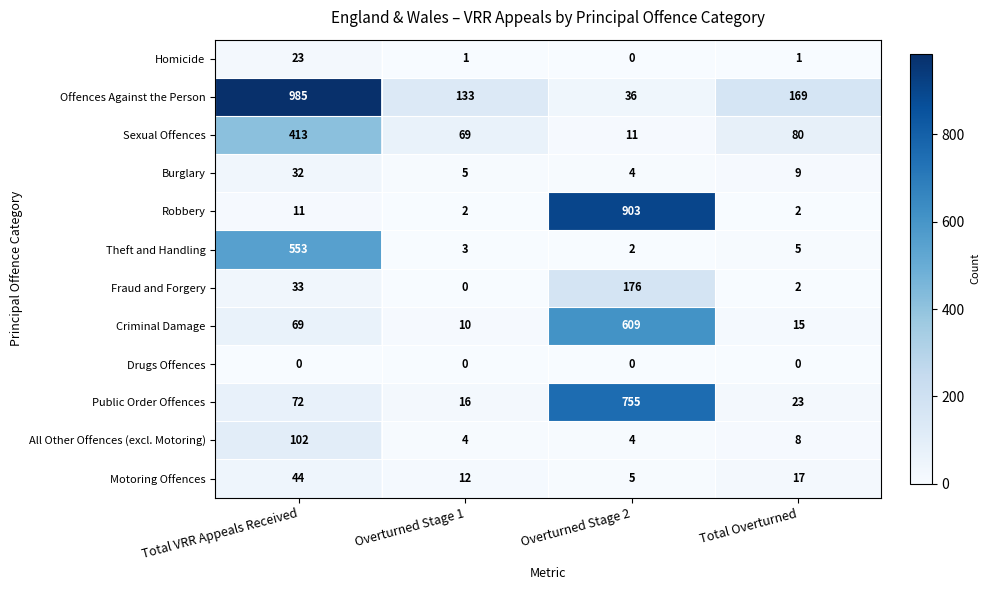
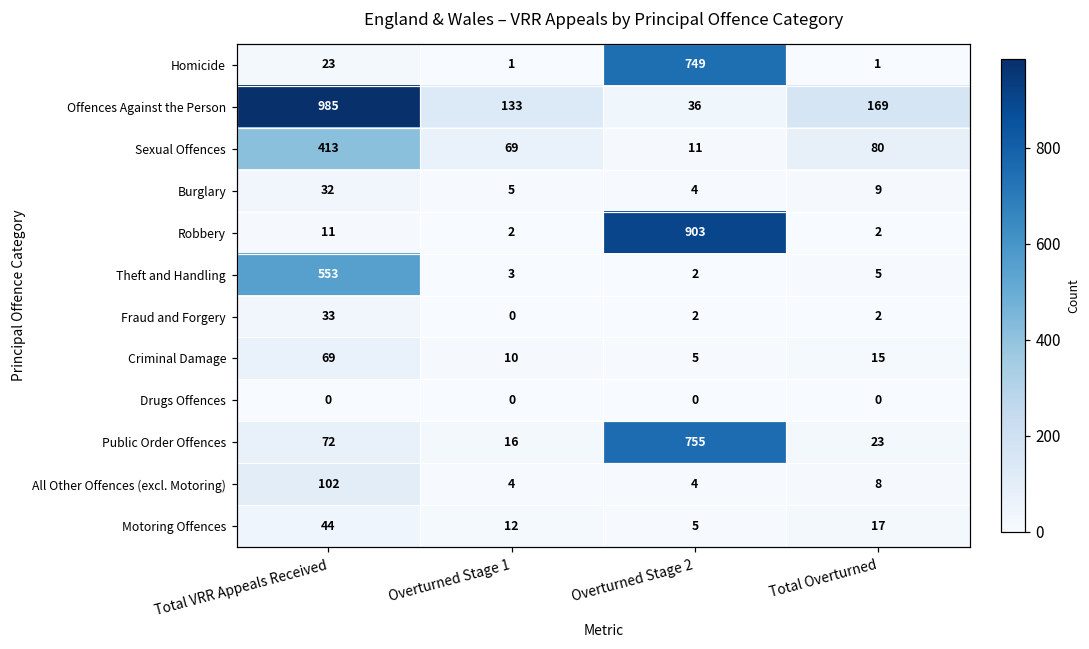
  {
    "Homicide": {
      "Total VRR Appeals Received": 23,
      "Overturned Stage 1": 1,
-     "Overturned Stage 2": 0,
+     "Overturned Stage 2": 749,
      "Total Overturned": 1
    },
    "Offences Against the Person": {
      "Total VRR Appeals Received": 985,
      "Overturned Stage 1": 133,
      "Overturned Stage 2": 36,
      "Total Overturned": 169
    },
    "Sexual Offences": {
      "Total VRR Appeals Received": 413,
      "Overturned Stage 1": 69,
      "Overturned Stage 2": 11,
      "Total Overturned": 80
    },
    "Burglary": {
      "Total VRR Appeals Received": 32,
      "Overturned Stage 1": 5,
      "Overturned Stage 2": 4,
      "Total Overturned": 9
    },
    "Robbery": {
      "Total VRR Appeals Received": 11,
      "Overturned Stage 1": 2,
      "Overturned Stage 2": 903,
      "Total Overturned": 2
    },
    "Theft and Handling": {
      "Total VRR Appeals Received": 553,
      "Overturned Stage 1": 3,
      "Overturned Stage 2": 2,
      "Total Overturned": 5
    },
    "Fraud and Forgery": {
      "Total VRR Appeals Received": 33,
      "Overturned Stage 1": 0,
-     "Overturned Stage 2": 176,
+     "Overturned Stage 2": 2,
      "Total Overturned": 2
    },
    "Criminal Damage": {
      "Total VRR Appeals Received": 69,
      "Overturned Stage 1": 10,
-     "Overturned Stage 2": 609,
+     "Overturned Stage 2": 5,
      "Total Overturned": 15
    },
    "Drugs Offences": {
      "Total VRR Appeals Received": 0,
      "Overturned Stage 1": 0,
      "Overturned Stage 2": 0,
      "Total Overturned": 0
    },
    "Public Order Offences": {
      "Total VRR Appeals Received": 72,
      "Overturned Stage 1": 16,
      "Overturned Stage 2": 755,
      "Total Overturned": 23
    },
    "All Other Offences (excl. Motoring)": {
      "Total VRR Appeals Received": 102,
      "Overturned Stage 1": 4,
      "Overturned Stage 2": 4,
      "Total Overturned": 8
    },
    "Motoring Offences": {
      "Total VRR Appeals Received": 44,
      "Overturned Stage 1": 12,
      "Overturned Stage 2": 5,
      "Total Overturned": 17
    }
  }
